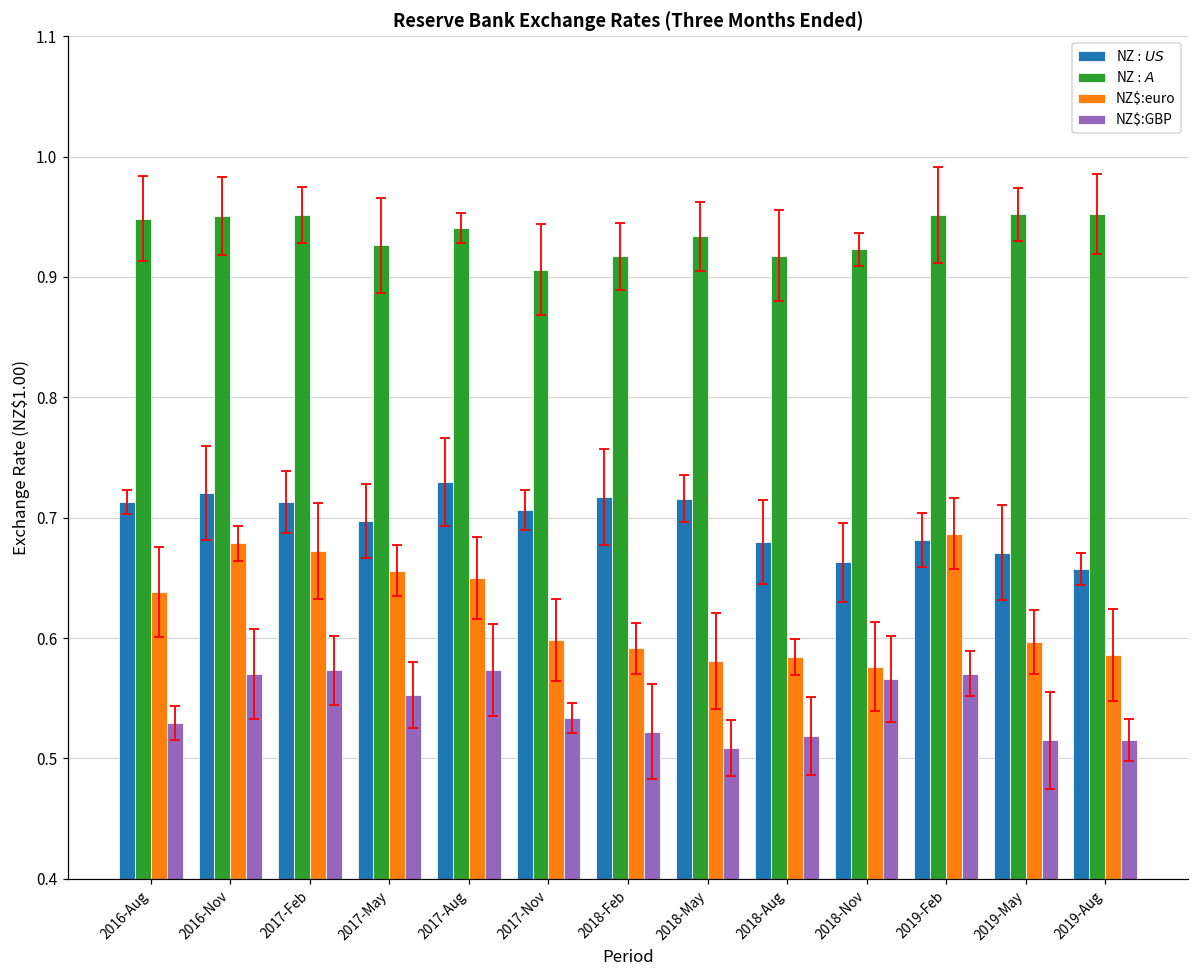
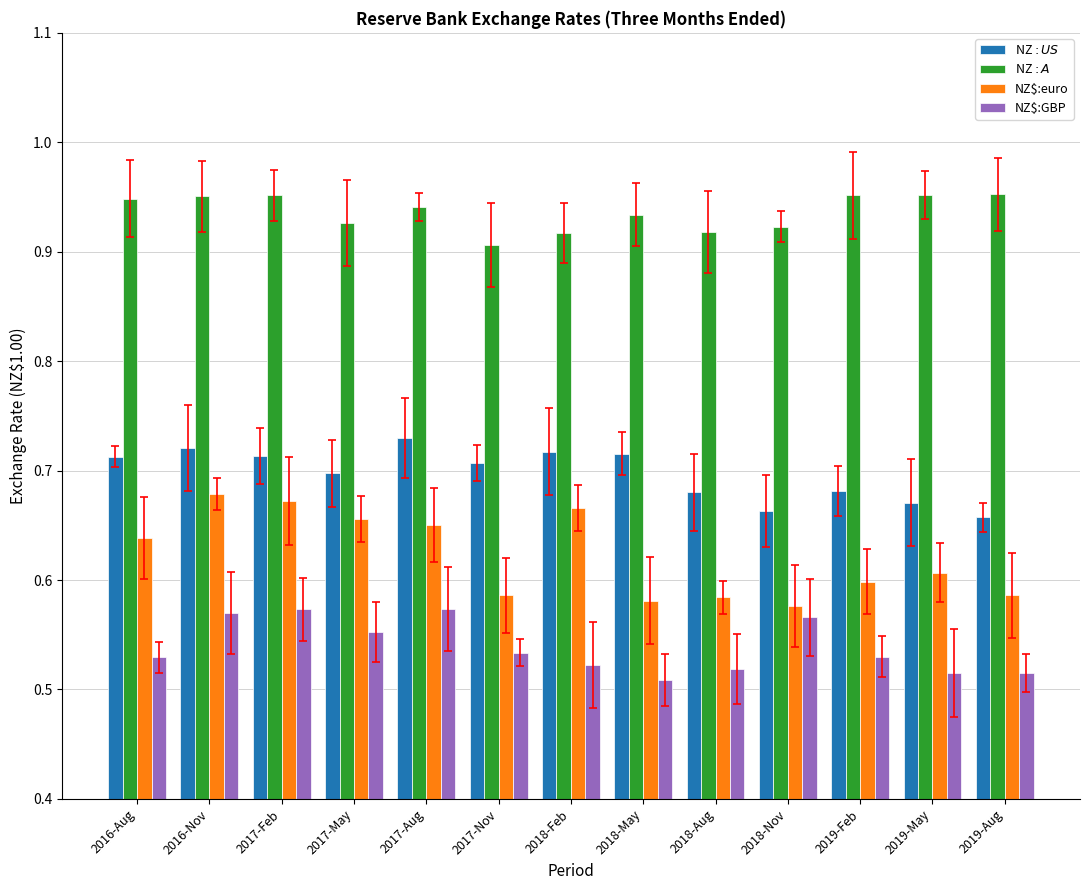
  {
    "NZ$:euro": {
      "2016-Aug": 0.638,
      "2016-Nov": 0.679,
      "2017-Feb": 0.672,
      "2017-May": 0.656,
      "2017-Aug": 0.650,
-     "2017-Nov": 0.599,
-     "2018-Feb": 0.591,
+     "2017-Nov": 0.586,
+     "2018-Feb": 0.666,
      "2018-May": 0.581,
      "2018-Aug": 0.584,
      "2018-Nov": 0.576,
-     "2019-Feb": 0.687,
-     "2019-May": 0.597,
+     "2019-Feb": 0.599,
+     "2019-May": 0.607,
      "2019-Aug": 0.586
    },
    "NZ$:GBP": {
      "2016-Aug": 0.529,
      "2016-Nov": 0.570,
      "2017-Feb": 0.573,
      "2017-May": 0.553,
      "2017-Aug": 0.574,
      "2017-Nov": 0.534,
      "2018-Feb": 0.522,
      "2018-May": 0.509,
      "2018-Aug": 0.519,
      "2018-Nov": 0.566,
-     "2019-Feb": 0.570,
+     "2019-Feb": 0.530,
      "2019-May": 0.515,
      "2019-Aug": 0.515
    }
  }
